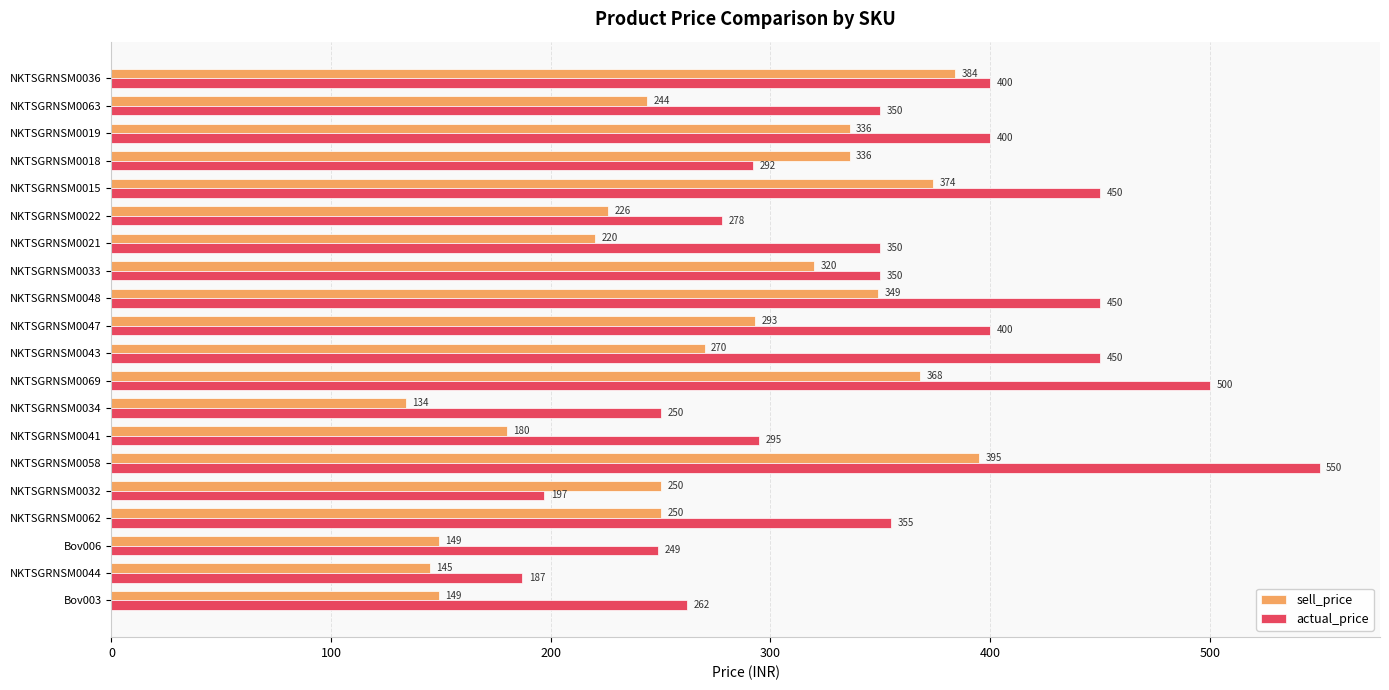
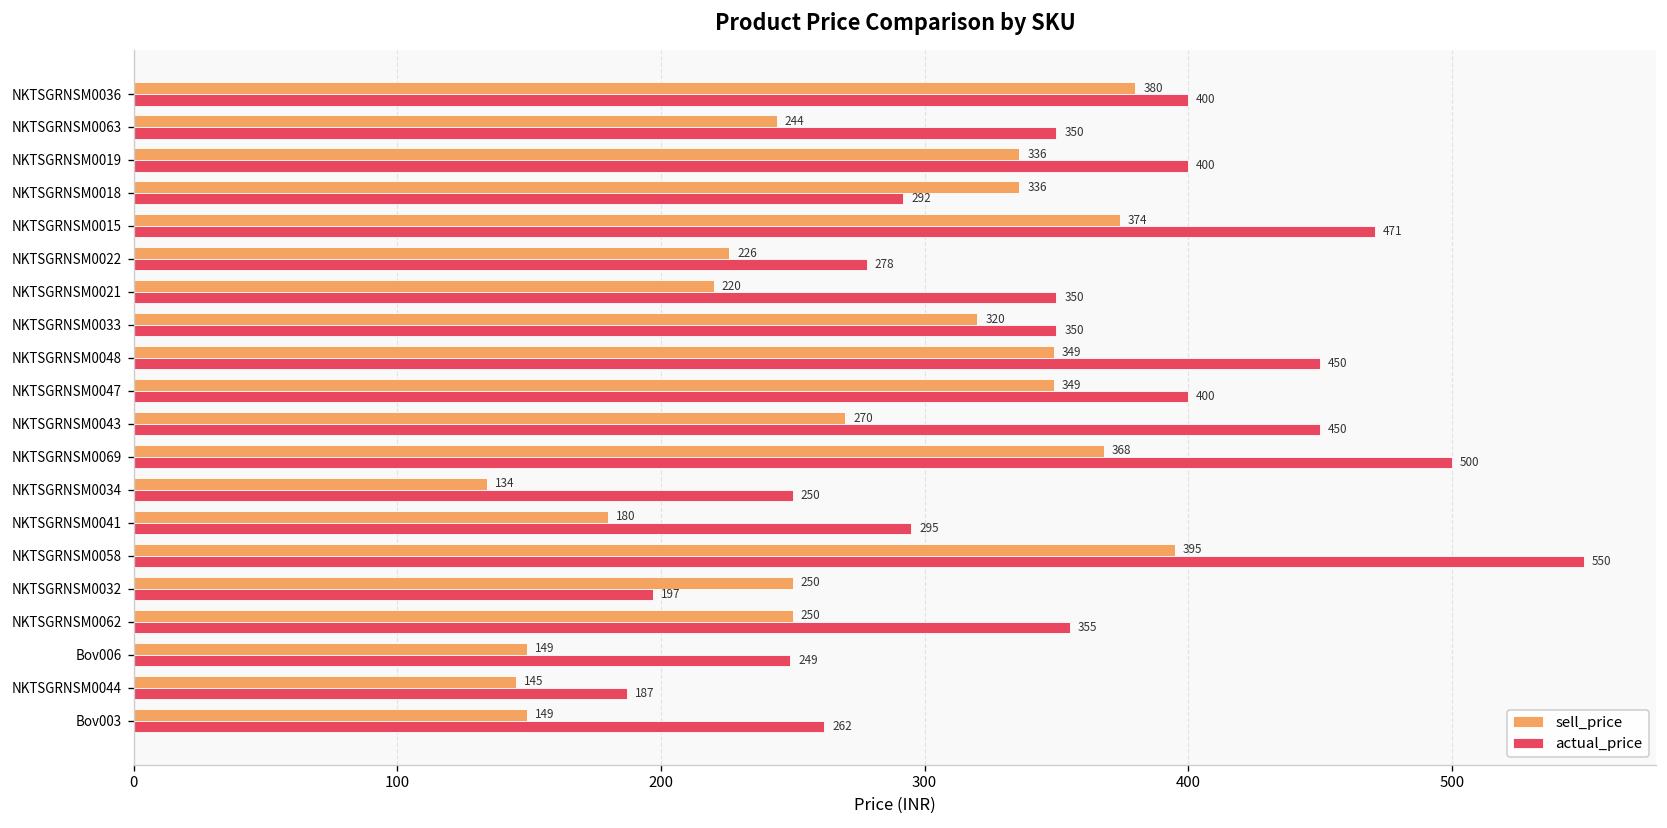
  {
    "sell_price": {
-     "NKTSGRNSM0036": 384,
+     "NKTSGRNSM0036": 380,
      "NKTSGRNSM0063": 244,
      "NKTSGRNSM0019": 336,
      "NKTSGRNSM0018": 336,
      "NKTSGRNSM0015": 374,
      "NKTSGRNSM0022": 226,
      "NKTSGRNSM0021": 220,
      "NKTSGRNSM0033": 320,
      "NKTSGRNSM0048": 349,
-     "NKTSGRNSM0047": 293,
+     "NKTSGRNSM0047": 349,
      "NKTSGRNSM0043": 270,
      "NKTSGRNSM0069": 368,
      "NKTSGRNSM0034": 134,
      "NKTSGRNSM0041": 180,
      "NKTSGRNSM0058": 395,
      "NKTSGRNSM0032": 250,
      "NKTSGRNSM0062": 250,
      "Bov006": 149,
      "NKTSGRNSM0044": 145,
      "Bov003": 149
    },
    "actual_price": {
      "NKTSGRNSM0036": 400,
      "NKTSGRNSM0063": 350,
      "NKTSGRNSM0019": 400,
      "NKTSGRNSM0018": 292,
-     "NKTSGRNSM0015": 450,
+     "NKTSGRNSM0015": 471,
      "NKTSGRNSM0022": 278,
      "NKTSGRNSM0021": 350,
      "NKTSGRNSM0033": 350,
      "NKTSGRNSM0048": 450,
      "NKTSGRNSM0047": 400,
      "NKTSGRNSM0043": 450,
      "NKTSGRNSM0069": 500,
      "NKTSGRNSM0034": 250,
      "NKTSGRNSM0041": 295,
      "NKTSGRNSM0058": 550,
      "NKTSGRNSM0032": 197,
      "NKTSGRNSM0062": 355,
      "Bov006": 249,
      "NKTSGRNSM0044": 187,
      "Bov003": 262
    }
  }
